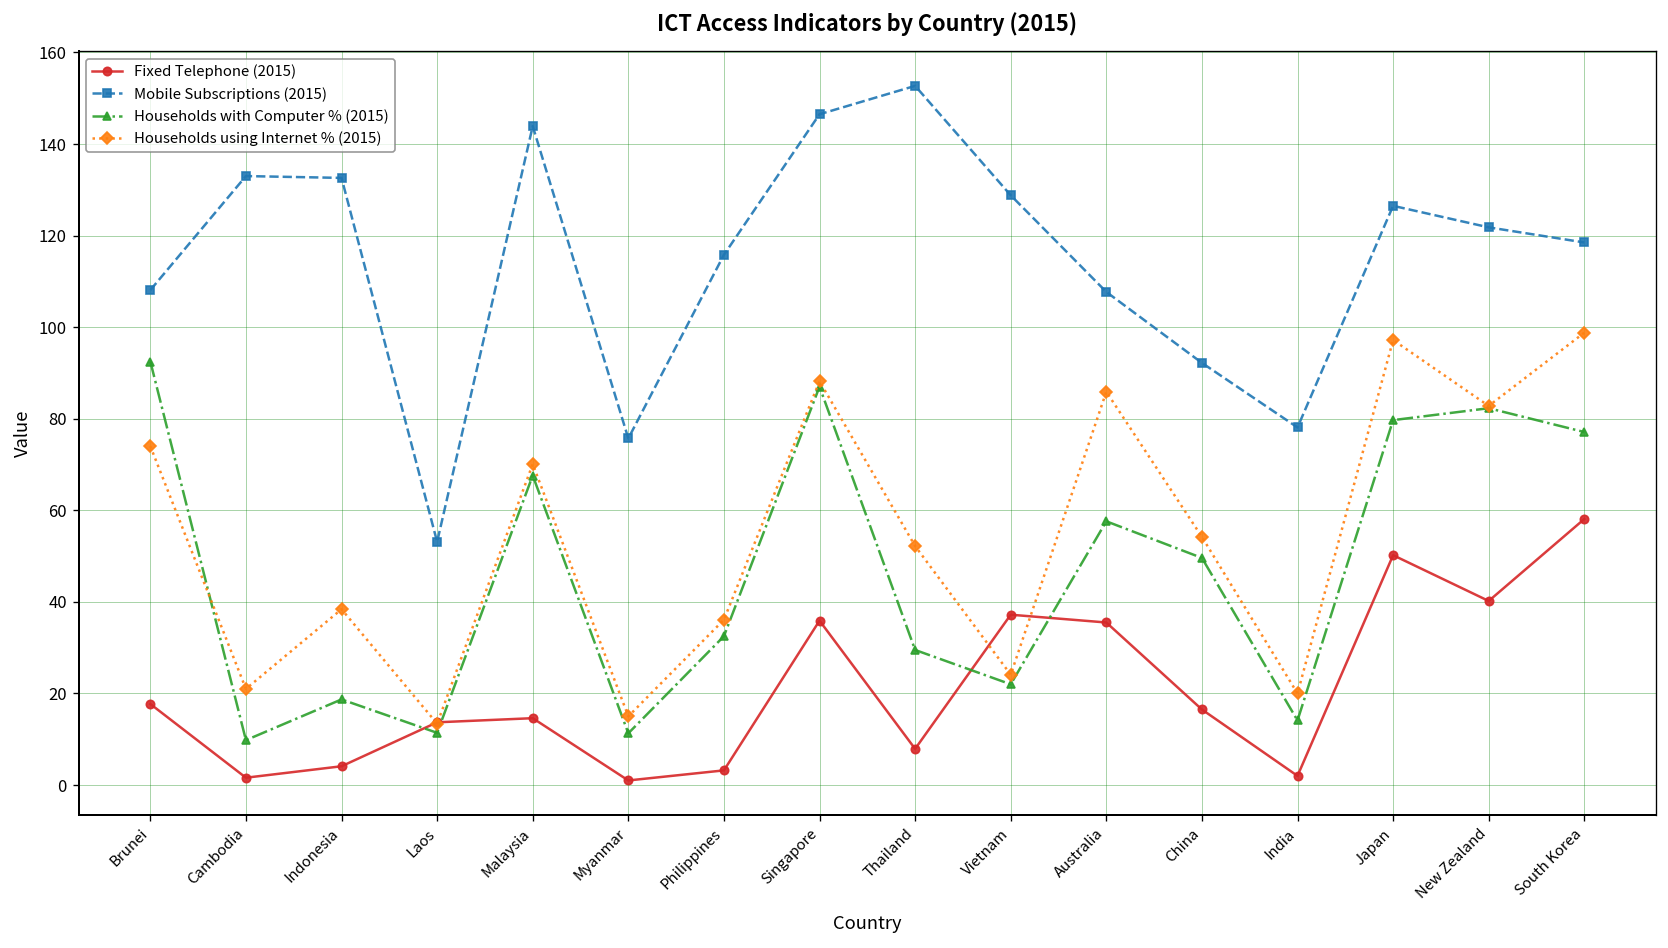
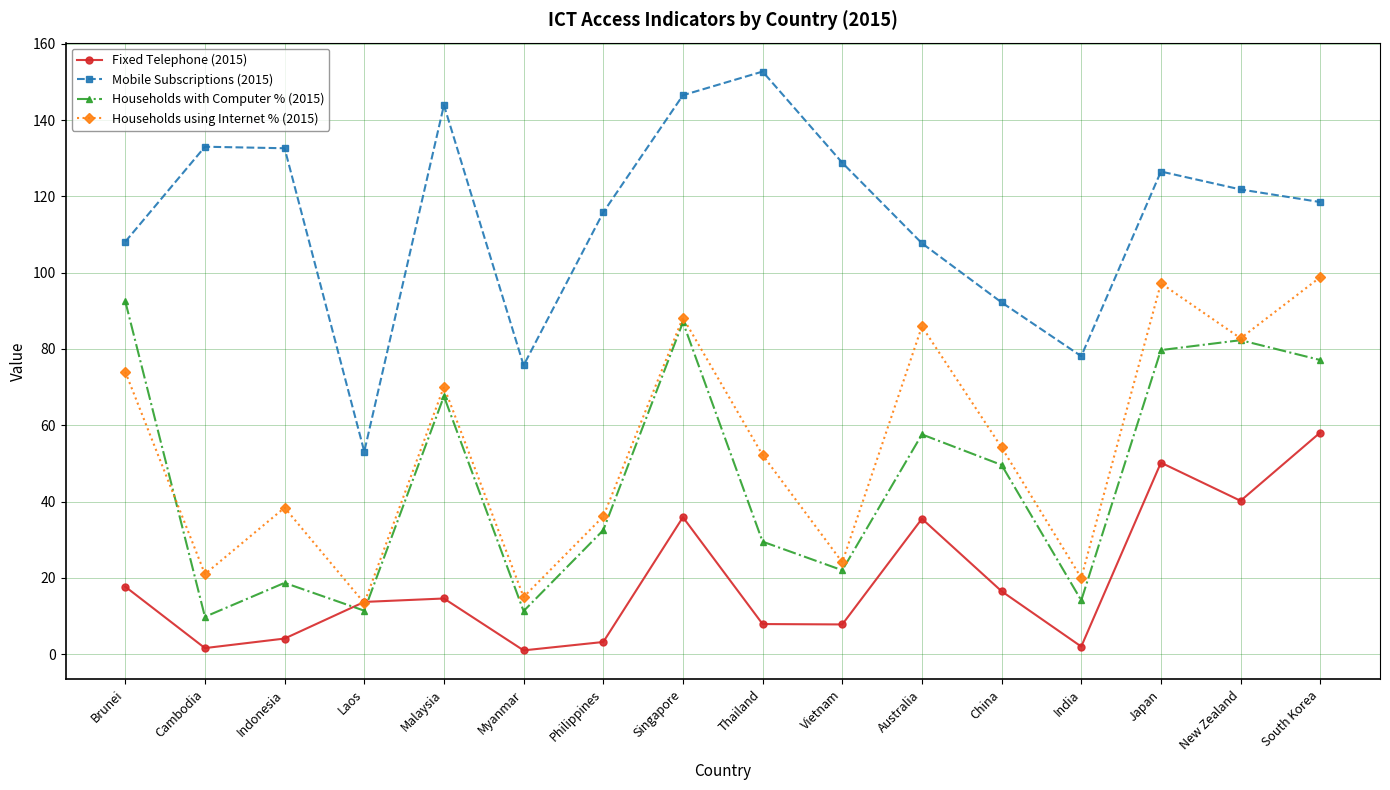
  {
    "Fixed Telephone (2015)": {
      "Brunei": 18,
      "Cambodia": 2,
      "Indonesia": 4,
      "Malaysia": 15,
      "Myanmar": 1,
      "Philippines": 3,
      "Singapore": 36,
      "Thailand": 8,
-     "Vietnam": 37,
+     "Vietnam": 8,
      "Australia": 36,
      "China": 17,
      "India": 2,
      "Japan": 50,
      "New Zealand": 40,
      "South Korea": 58
    },
    "Mobile Subscriptions (2015)": {
      "Brunei": 108,
      "Cambodia": 133,
      "Indonesia": 133,
      "Laos": 53,
      "Malaysia": 144,
      "Myanmar": 76,
      "Philippines": 116,
      "Singapore": 147,
      "Thailand": 153,
      "Vietnam": 129,
      "Australia": 108,
      "China": 92,
      "India": 78,
      "Japan": 127,
      "New Zealand": 122,
      "South Korea": 119
    },
    "Households with Computer % (2015)": {
      "Brunei": 93,
      "Cambodia": 10,
      "Indonesia": 19,
      "Laos": 11,
      "Malaysia": 68,
      "Myanmar": 11,
      "Philippines": 33,
      "Singapore": 87,
      "Thailand": 30,
      "Vietnam": 22,
      "Australia": 58,
      "China": 50,
      "India": 14,
      "Japan": 80,
      "South Korea": 77
    },
    "Households using Internet % (2015)": {
      "Brunei": 74,
      "Cambodia": 21,
      "Indonesia": 38,
      "Malaysia": 70,
      "Myanmar": 15,
      "Philippines": 36,
      "Singapore": 88,
      "Thailand": 52,
      "Vietnam": 24,
      "Australia": 86,
      "China": 54,
      "India": 20,
      "Japan": 97,
      "South Korea": 99
    }
  }
